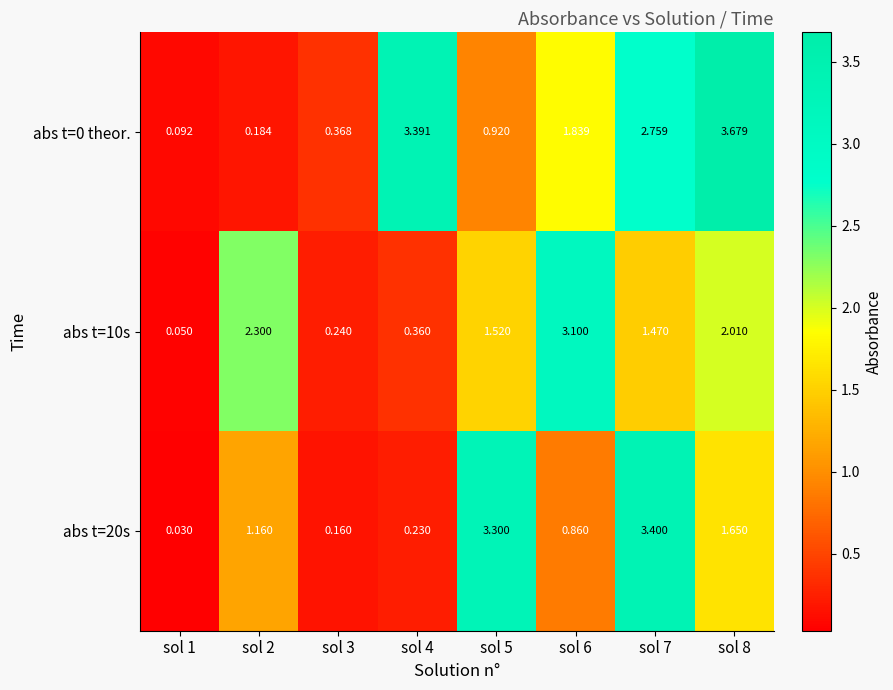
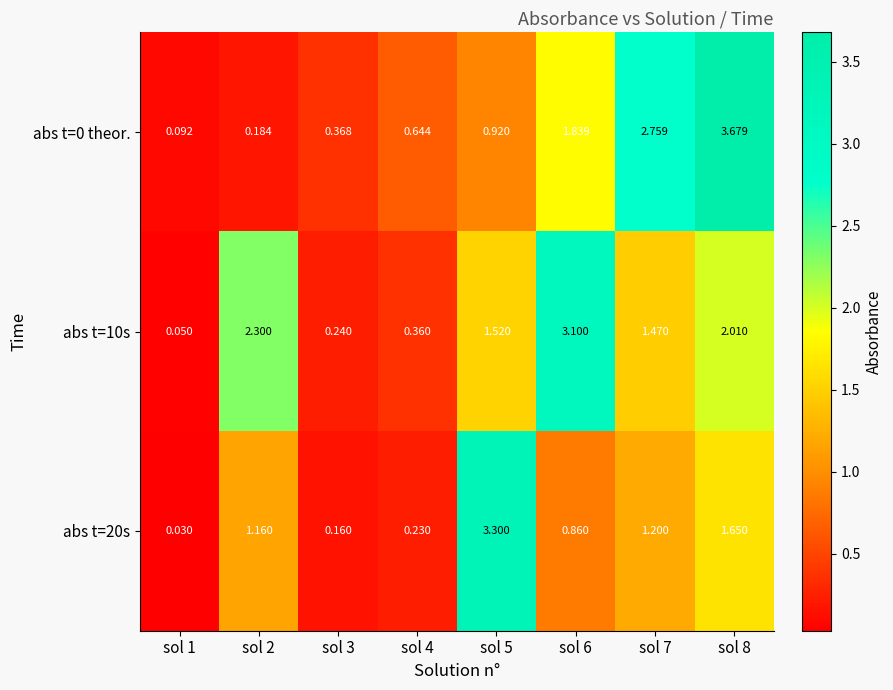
  {
    "abs t=0 theor.": {
      "sol 1": 0.092,
      "sol 2": 0.184,
      "sol 3": 0.368,
-     "sol 4": 3.391,
+     "sol 4": 0.644,
      "sol 5": 0.920,
      "sol 6": 1.839,
      "sol 7": 2.759,
      "sol 8": 3.679
    },
    "abs t=10s": {
      "sol 1": 0.050,
      "sol 2": 2.300,
      "sol 3": 0.240,
      "sol 4": 0.360,
      "sol 5": 1.520,
      "sol 6": 3.100,
      "sol 7": 1.470,
      "sol 8": 2.010
    },
    "abs t=20s": {
      "sol 1": 0.030,
      "sol 2": 1.160,
      "sol 3": 0.160,
      "sol 4": 0.230,
      "sol 5": 3.300,
      "sol 6": 0.860,
-     "sol 7": 3.400,
+     "sol 7": 1.200,
      "sol 8": 1.650
    }
  }
